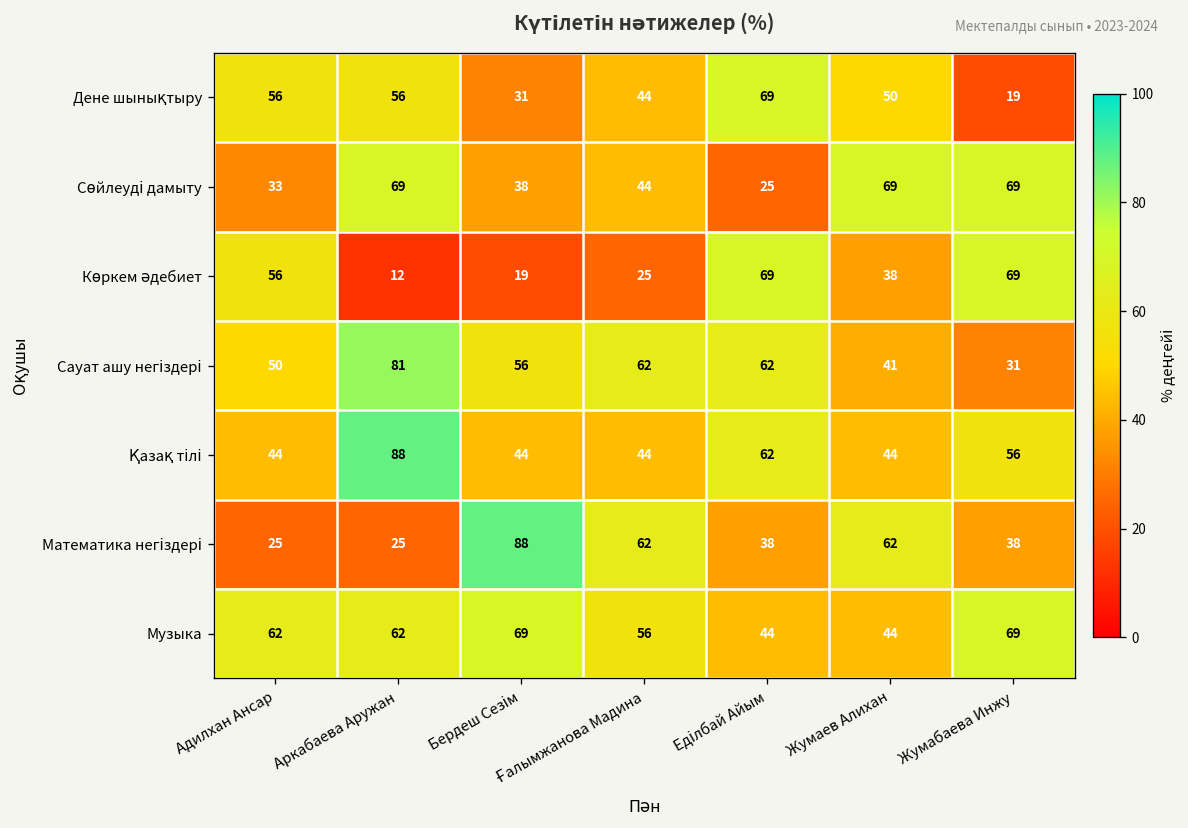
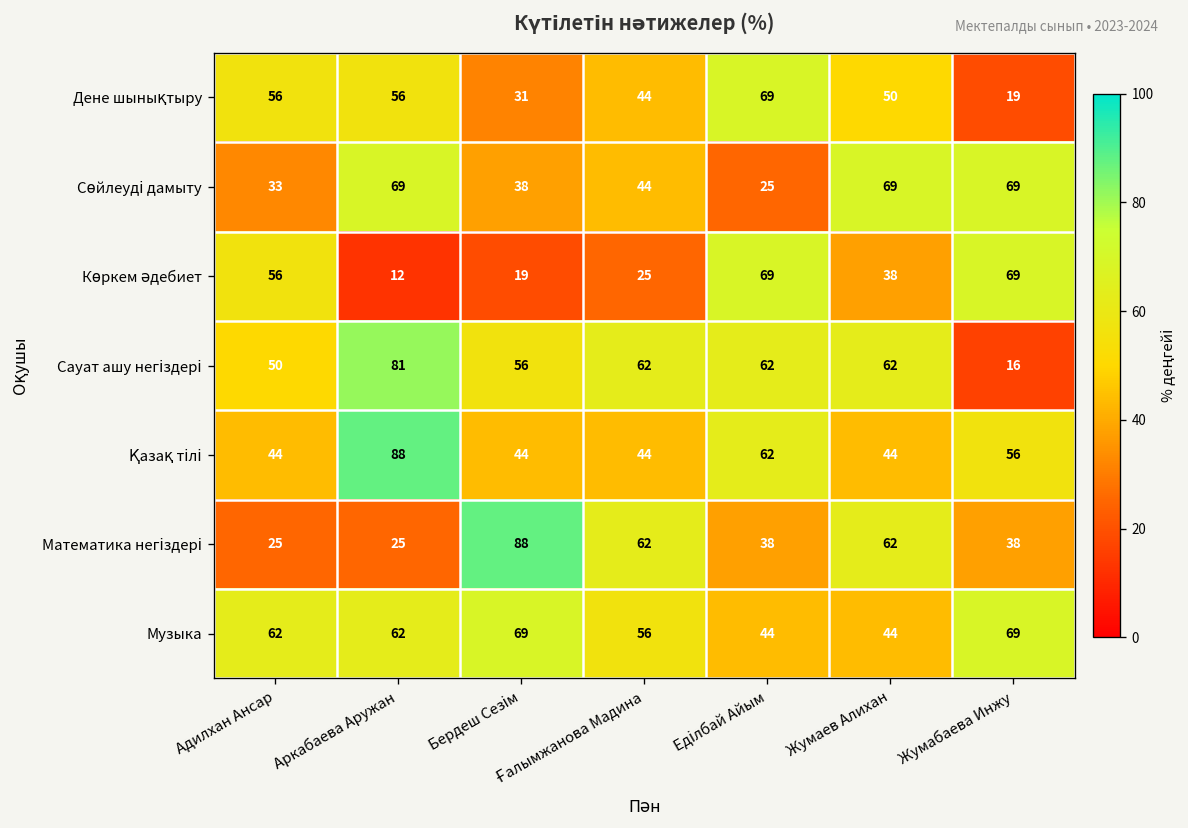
  {
    "Дене шынықтыру": {
      "Адилхан Ансар": 56,
      "Аркабаева Аружан": 56,
      "Бердеш Сезім": 31,
      "Ғалымжанова Мадина": 44,
      "Еділбай Айым": 69,
      "Жумаев Алихан": 50,
      "Жумабаева Инжу": 19
    },
    "Сөйлеуді дамыту": {
      "Адилхан Ансар": 33,
      "Аркабаева Аружан": 69,
      "Бердеш Сезім": 38,
      "Ғалымжанова Мадина": 44,
      "Еділбай Айым": 25,
      "Жумаев Алихан": 69,
      "Жумабаева Инжу": 69
    },
    "Көркем әдебиет": {
      "Адилхан Ансар": 56,
      "Аркабаева Аружан": 12,
      "Бердеш Сезім": 19,
      "Ғалымжанова Мадина": 25,
      "Еділбай Айым": 69,
      "Жумаев Алихан": 38,
      "Жумабаева Инжу": 69
    },
    "Сауат ашу негіздері": {
      "Адилхан Ансар": 50,
      "Аркабаева Аружан": 81,
      "Бердеш Сезім": 56,
      "Ғалымжанова Мадина": 62,
      "Еділбай Айым": 62,
-     "Жумаев Алихан": 41,
-     "Жумабаева Инжу": 31
+     "Жумаев Алихан": 62,
+     "Жумабаева Инжу": 16
    },
    "Қазақ тілі": {
      "Адилхан Ансар": 44,
      "Аркабаева Аружан": 88,
      "Бердеш Сезім": 44,
      "Ғалымжанова Мадина": 44,
      "Еділбай Айым": 62,
      "Жумаев Алихан": 44,
      "Жумабаева Инжу": 56
    },
    "Математика негіздері": {
      "Адилхан Ансар": 25,
      "Аркабаева Аружан": 25,
      "Бердеш Сезім": 88,
      "Ғалымжанова Мадина": 62,
      "Еділбай Айым": 38,
      "Жумаев Алихан": 62,
      "Жумабаева Инжу": 38
    },
    "Музыка": {
      "Адилхан Ансар": 62,
      "Аркабаева Аружан": 62,
      "Бердеш Сезім": 69,
      "Ғалымжанова Мадина": 56,
      "Еділбай Айым": 44,
      "Жумаев Алихан": 44,
      "Жумабаева Инжу": 69
    }
  }
